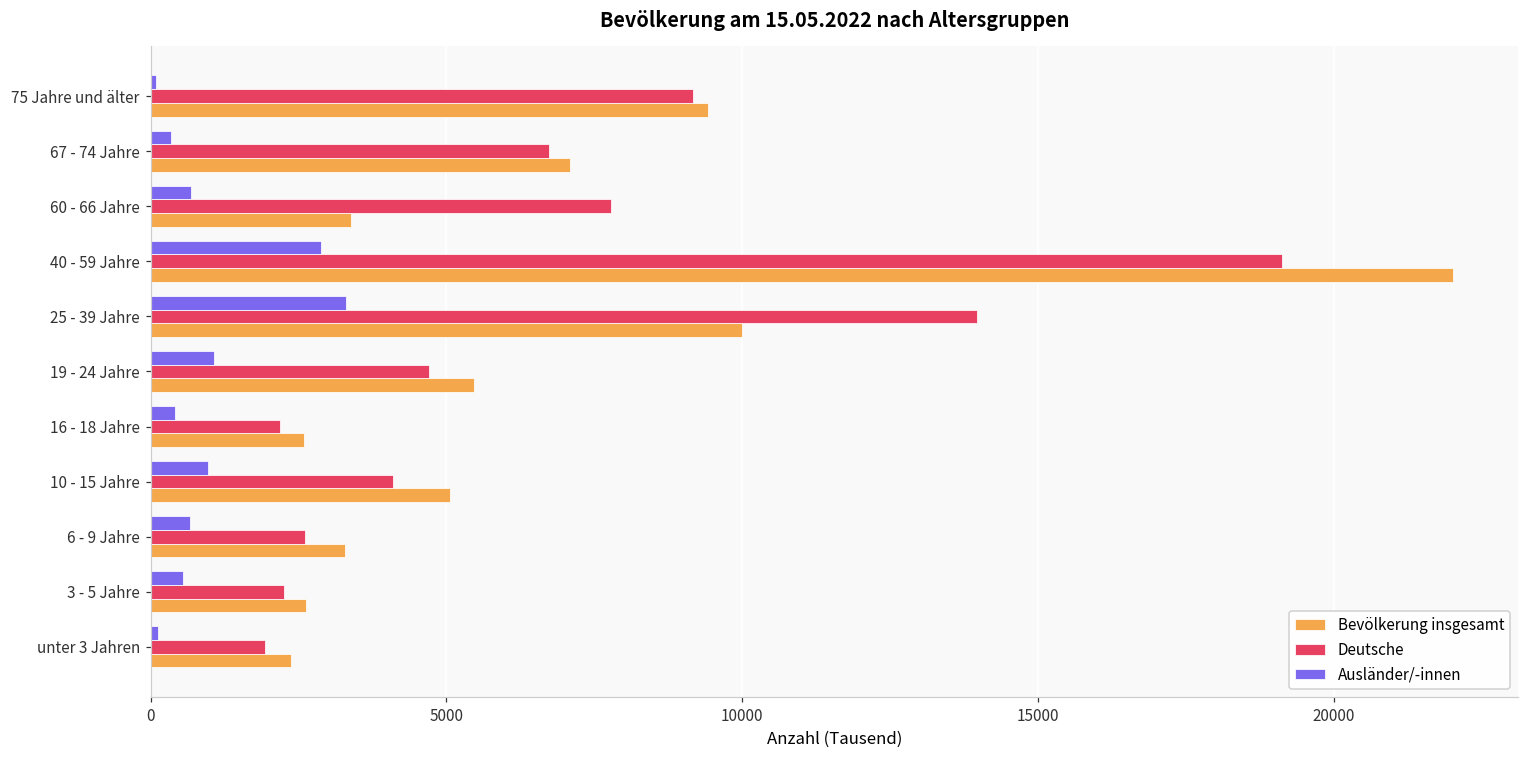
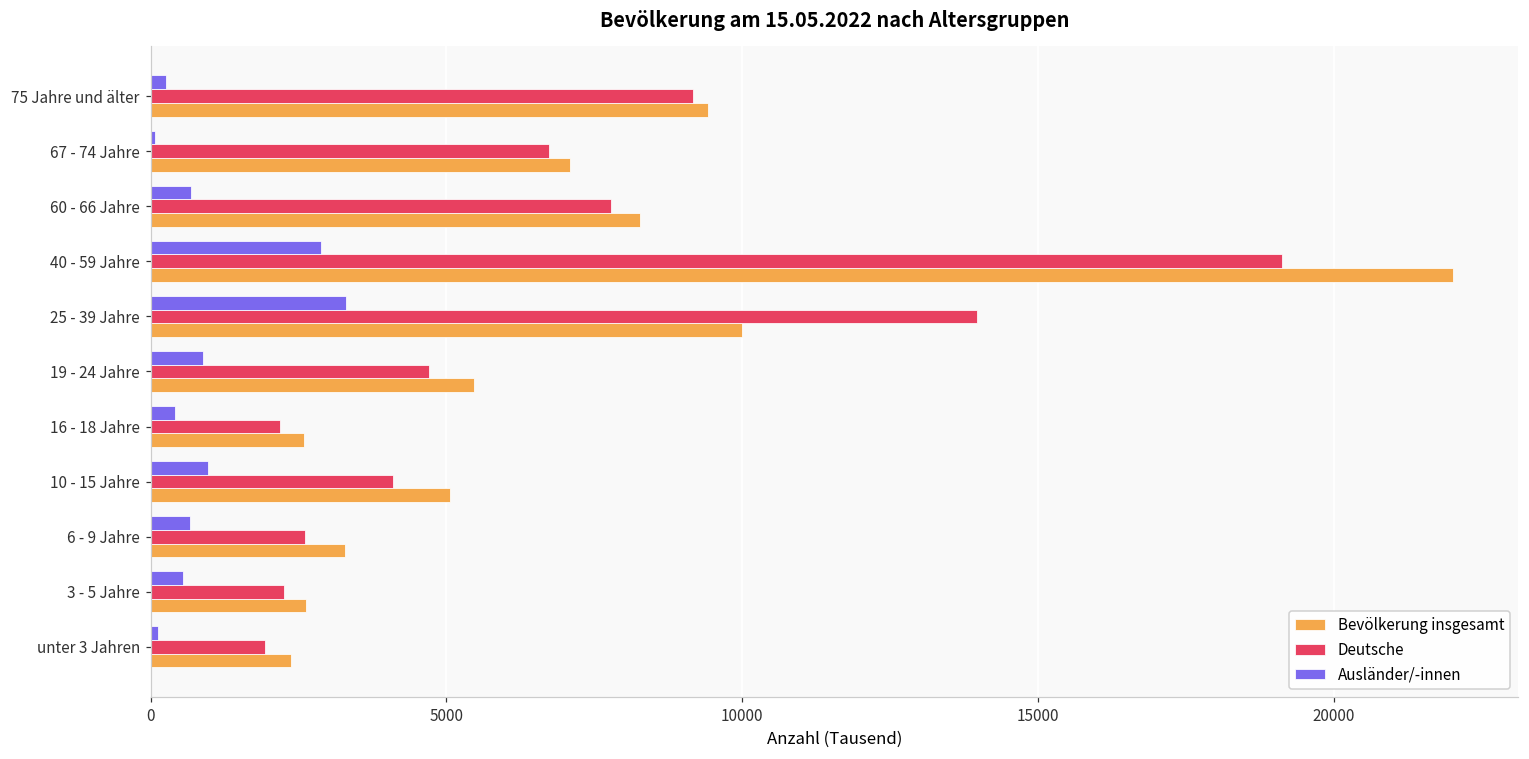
  {
    "Bevölkerung insgesamt": {
      "75 Jahre und älter": 9400,
      "67 - 74 Jahre": 7100,
-     "60 - 66 Jahre": 3400,
+     "60 - 66 Jahre": 8300,
      "40 - 59 Jahre": 22000,
      "25 - 39 Jahre": 10000,
      "19 - 24 Jahre": 5500,
      "16 - 18 Jahre": 2600,
      "10 - 15 Jahre": 5100,
      "6 - 9 Jahre": 3300,
      "3 - 5 Jahre": 2600,
      "unter 3 Jahren": 2400
    },
    "Deutsche": {
      "75 Jahre und älter": 9200,
      "67 - 74 Jahre": 6700,
      "60 - 66 Jahre": 7800,
      "40 - 59 Jahre": 19100,
      "25 - 39 Jahre": 14000,
      "19 - 24 Jahre": 4700,
      "16 - 18 Jahre": 2200,
      "10 - 15 Jahre": 4100,
      "6 - 9 Jahre": 2600,
      "3 - 5 Jahre": 2300,
      "unter 3 Jahren": 1900
    },
    "Ausländer/-innen": {
-     "75 Jahre und älter": 100,
-     "67 - 74 Jahre": 300,
+     "75 Jahre und älter": 300,
+     "67 - 74 Jahre": 100,
      "60 - 66 Jahre": 700,
      "40 - 59 Jahre": 2900,
      "25 - 39 Jahre": 3300,
-     "19 - 24 Jahre": 1100,
+     "19 - 24 Jahre": 900,
      "16 - 18 Jahre": 400,
      "10 - 15 Jahre": 1000,
      "6 - 9 Jahre": 700,
      "3 - 5 Jahre": 600,
      "unter 3 Jahren": 100
    }
  }
